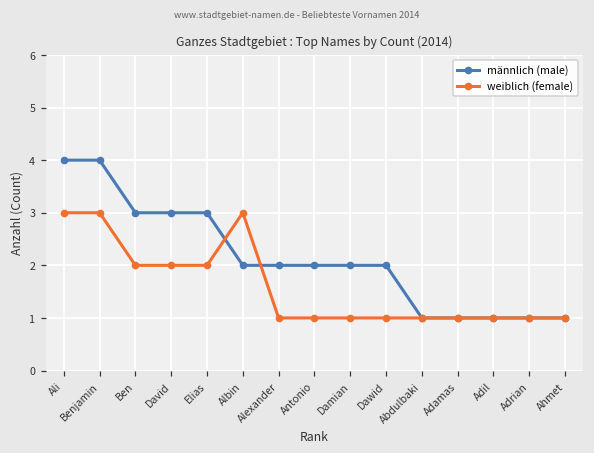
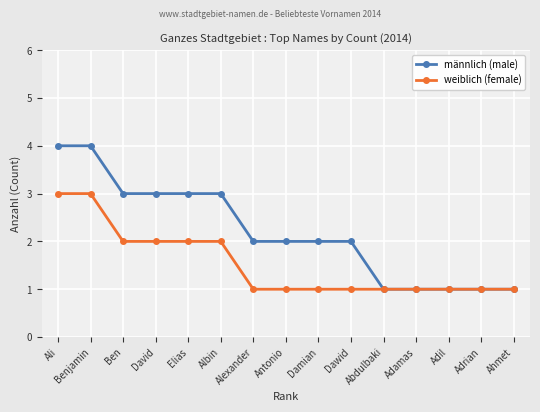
  {
    "männlich (male)": {
      "Ali": 4,
      "Benjamin": 4,
      "Ben": 3,
      "David": 3,
      "Elias": 3,
-     "Albin": 2,
+     "Albin": 3,
      "Alexander": 2,
      "Antonio": 2,
      "Damian": 2,
      "Dawid": 2
    },
    "weiblich (female)": {
      "Ali": 3,
      "Benjamin": 3,
      "Ben": 2,
      "David": 2,
      "Elias": 2,
-     "Albin": 3,
+     "Albin": 2,
      "Alexander": 1,
      "Antonio": 1,
      "Damian": 1,
      "Dawid": 1
    }
  }
